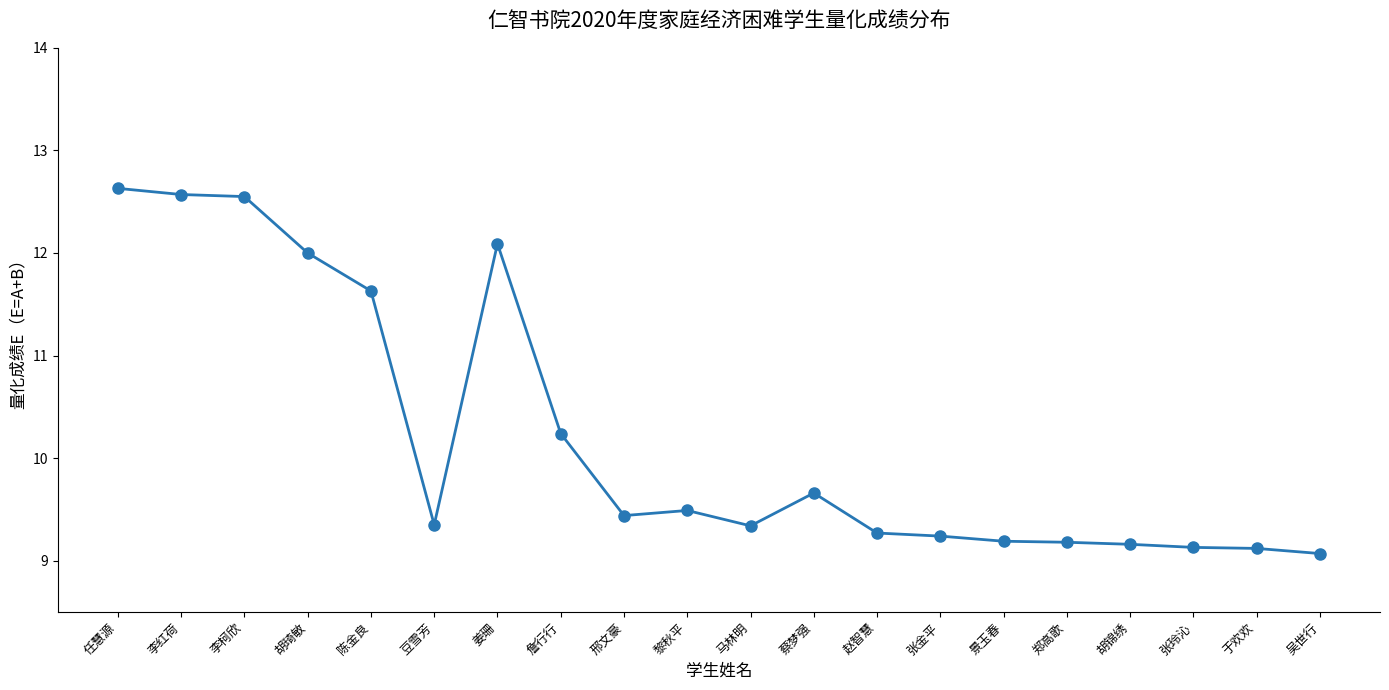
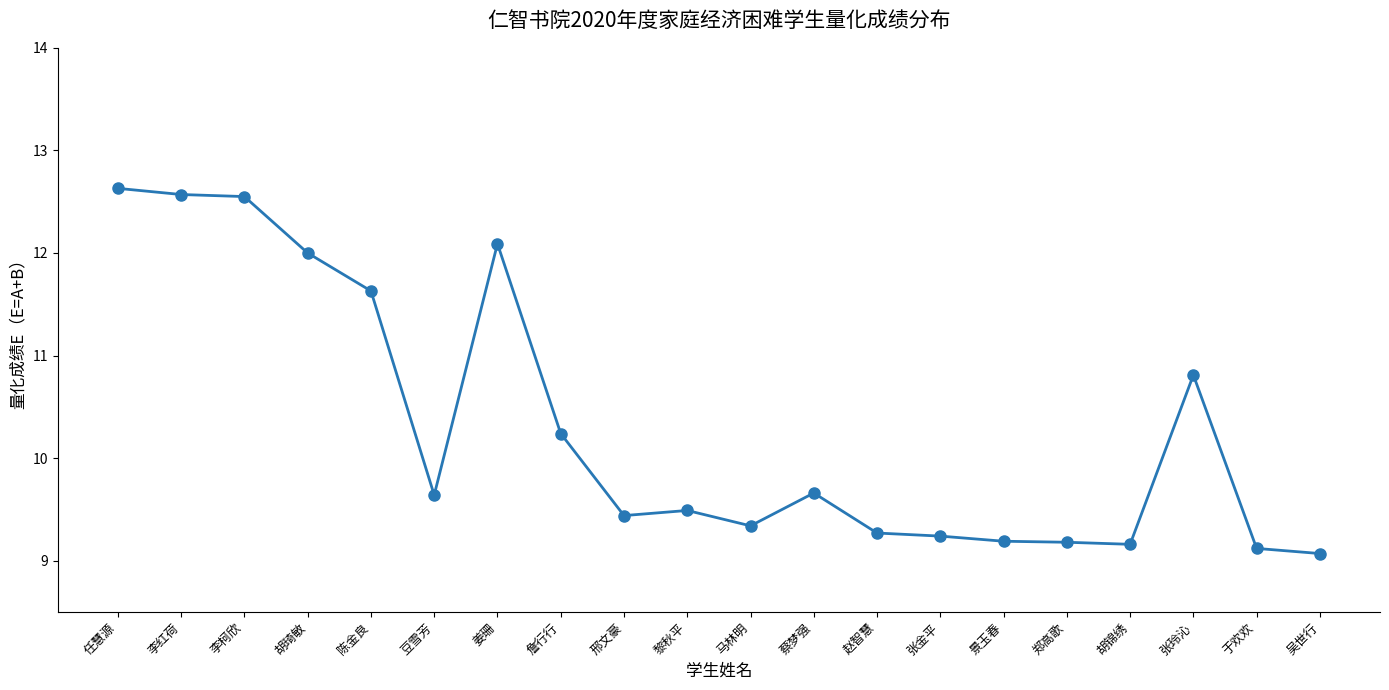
  {
    "任慧源": 12.63,
    "李红荷": 12.57,
    "李柯欣": 12.55,
    "胡琦敏": 12.00,
    "陈金良": 11.63,
-   "豆雪芳": 9.35,
+   "豆雪芳": 9.64,
    "姜珊": 12.09,
    "詹行行": 10.24,
    "邢文豪": 9.44,
    "黎秋平": 9.49,
    "马林明": 9.34,
    "蔡梦强": 9.66,
    "赵智慧": 9.27,
    "张金平": 9.24,
    "景玉春": 9.19,
    "郑高歌": 9.18,
    "胡锦绣": 9.16,
-   "张玲沁": 9.13,
+   "张玲沁": 10.81,
    "于欢欢": 9.12,
    "吴世行": 9.07
  }
